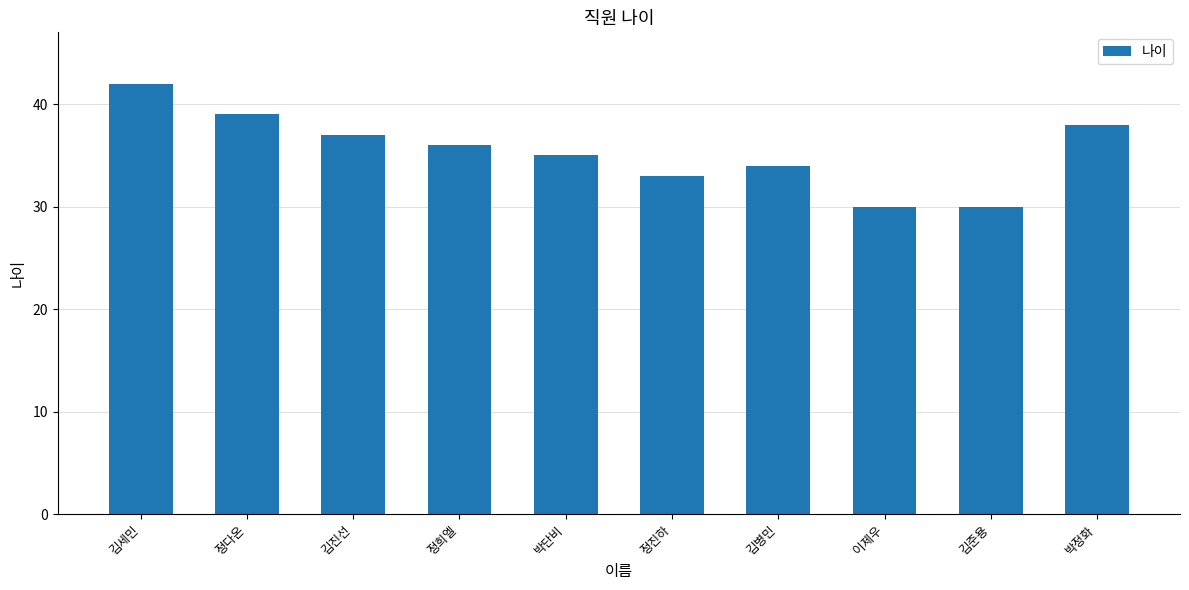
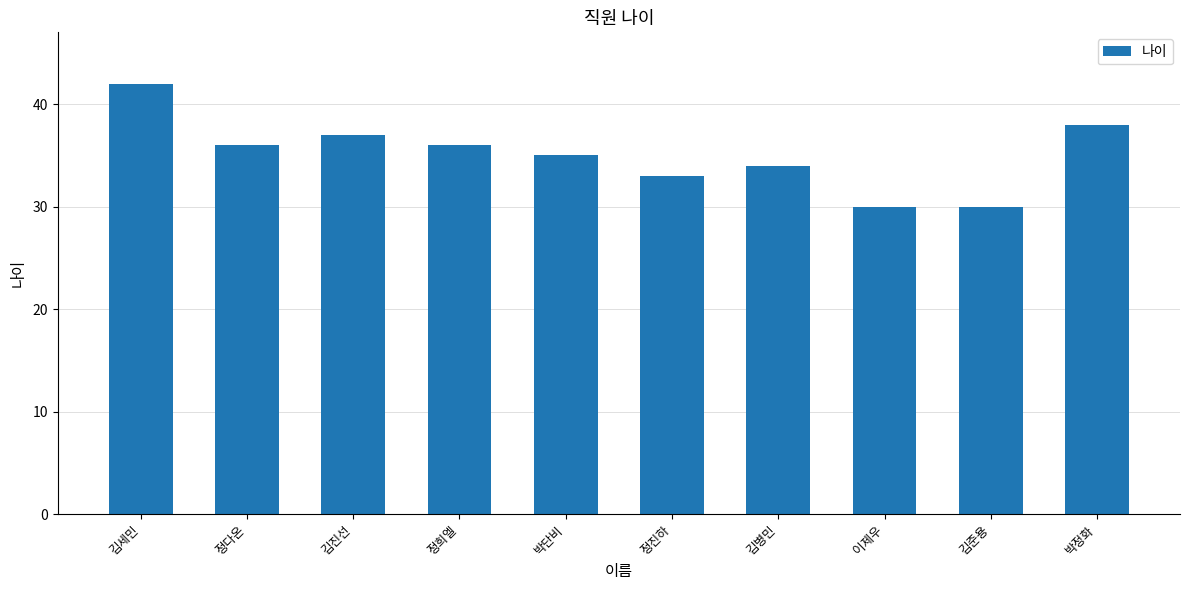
  {
    "김세민": 42,
-   "정다온": 39,
+   "정다온": 36,
    "김진선": 37,
    "정희엘": 36,
    "박단비": 35,
    "정진하": 33,
    "김병민": 34,
    "이제우": 30,
    "김준용": 30,
    "박정화": 38
  }
